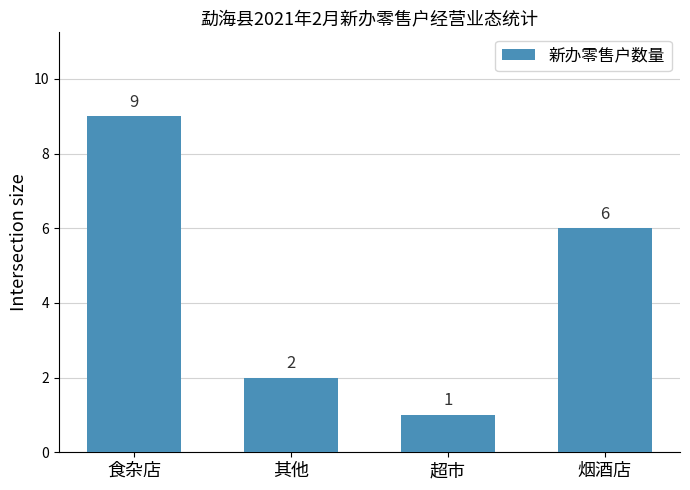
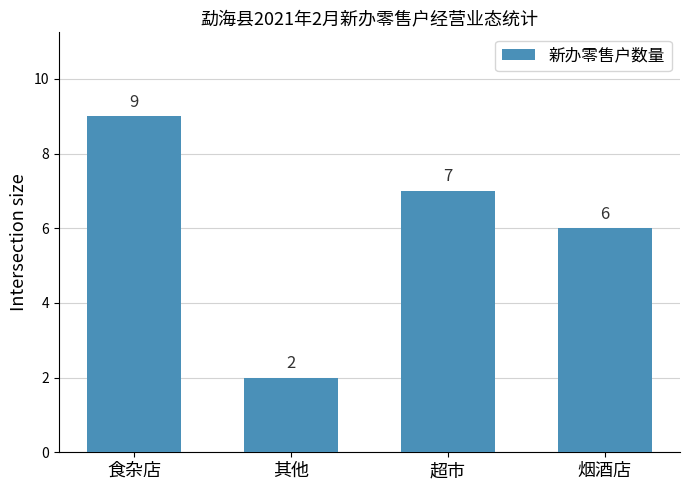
  {
    "食杂店": 9,
    "其他": 2,
-   "超市": 1,
+   "超市": 7,
    "烟酒店": 6
  }
